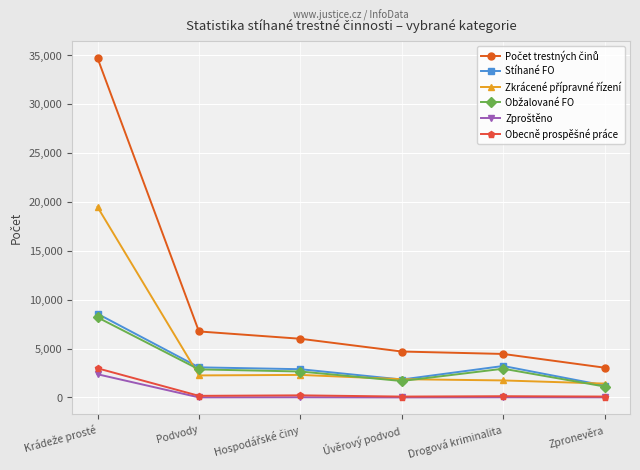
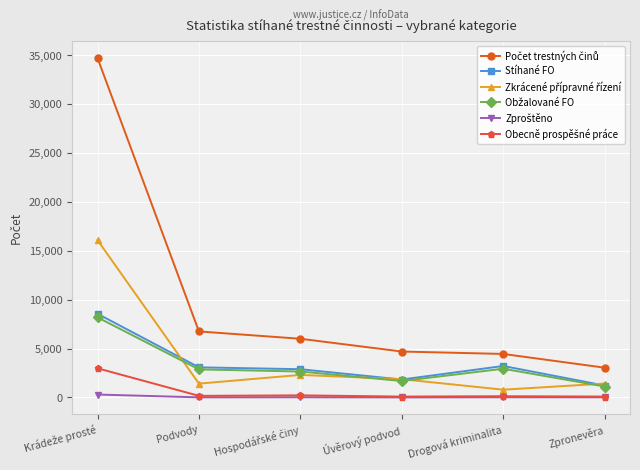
  {
    "Stíhané FO": {
      "Krádeže prosté": "9,000",
      "Drogová kriminalita": "3,000"
    },
    "Zkrácené přípravné řízení": {
-     "Krádeže prosté": "19,000",
-     "Podvody": "2,000",
+     "Krádeže prosté": "16,000",
+     "Podvody": "1,000",
      "Hospodářské činy": "2,000",
-     "Drogová kriminalita": "2,000"
+     "Drogová kriminalita": "1,000"
    },
    "Obžalované FO": {
      "Krádeže prosté": "8,000",
      "Drogová kriminalita": "3,000"
    },
    "Zproštěno": {
-     "Krádeže prosté": "2,000"
+     "Krádeže prosté": "0"
    }
  }
